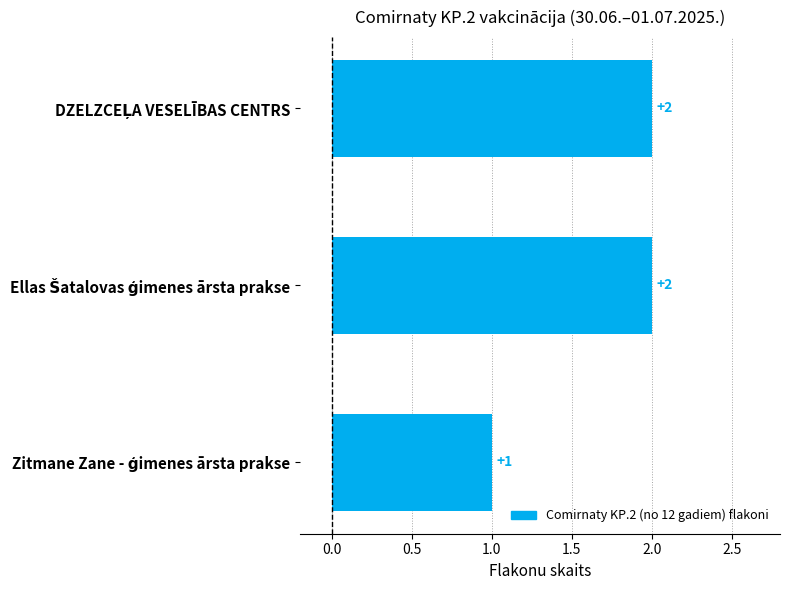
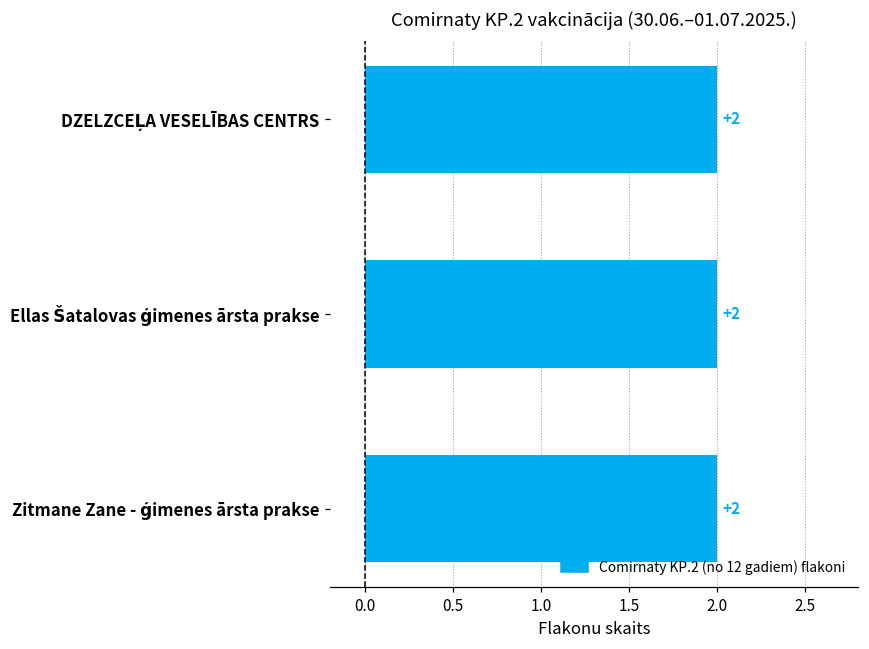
  {
    "DZELZCEĻA VESELĪBAS CENTRS": "+2",
    "Ellas Šatalovas ģimenes ārsta prakse": "+2",
-   "Zitmane Zane - ģimenes ārsta prakse": "+1"
+   "Zitmane Zane - ģimenes ārsta prakse": "+2"
  }
